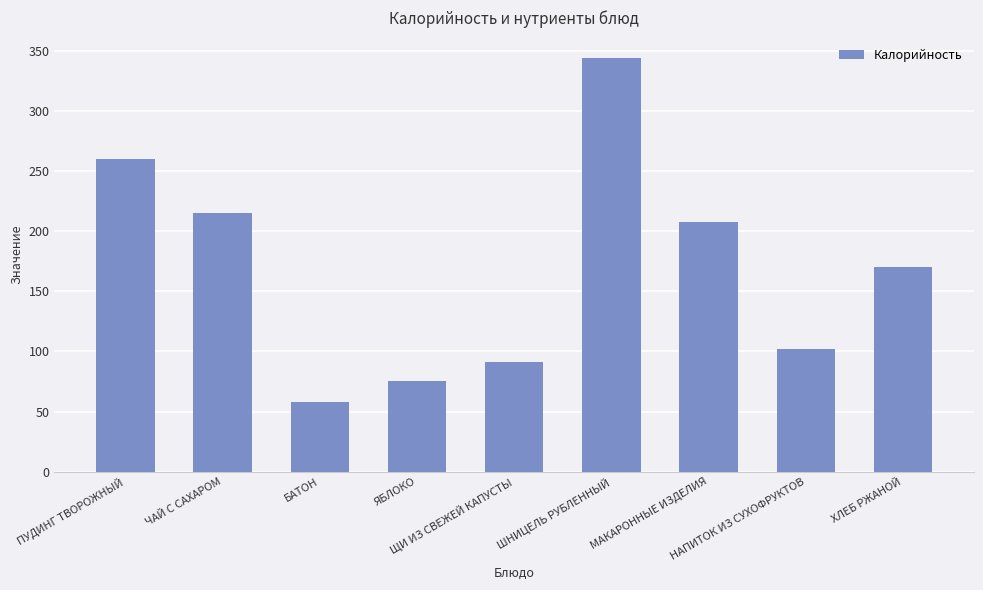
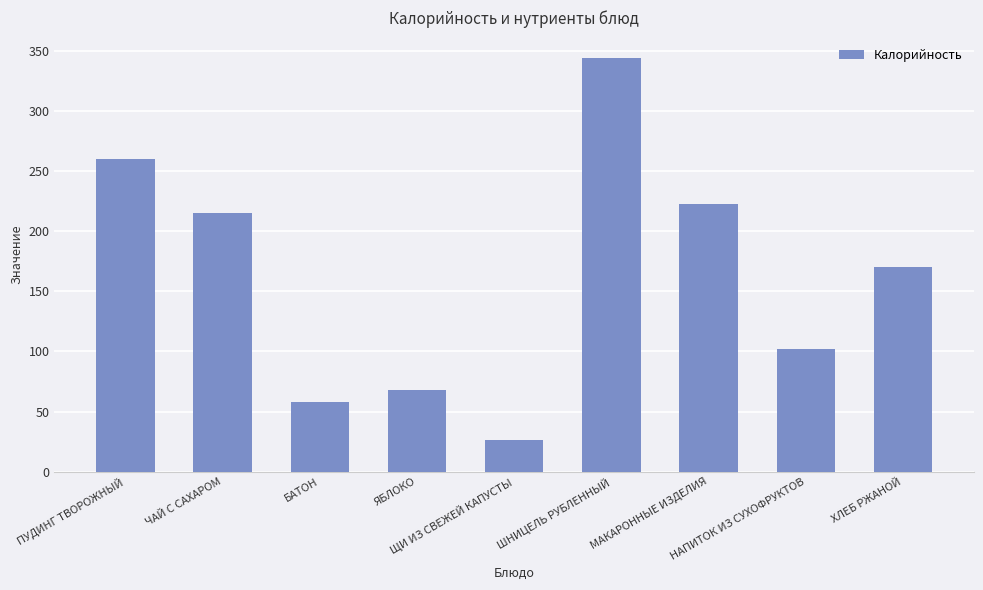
  {
    "ПУДИНГ ТВОРОЖНЫЙ": 260,
    "ЧАЙ С САХАРОМ": 215,
    "БАТОН": 58,
-   "ЯБЛОКО": 75,
-   "ЩИ ИЗ СВЕЖЕЙ КАПУСТЫ": 91,
+   "ЯБЛОКО": 68,
+   "ЩИ ИЗ СВЕЖЕЙ КАПУСТЫ": 26,
    "ШНИЦЕЛЬ РУБЛЕННЫЙ": 344,
-   "МАКАРОННЫЕ ИЗДЕЛИЯ": 208,
+   "МАКАРОННЫЕ ИЗДЕЛИЯ": 223,
    "НАПИТОК ИЗ СУХОФРУКТОВ": 102,
    "ХЛЕБ РЖАНОЙ": 170
  }
